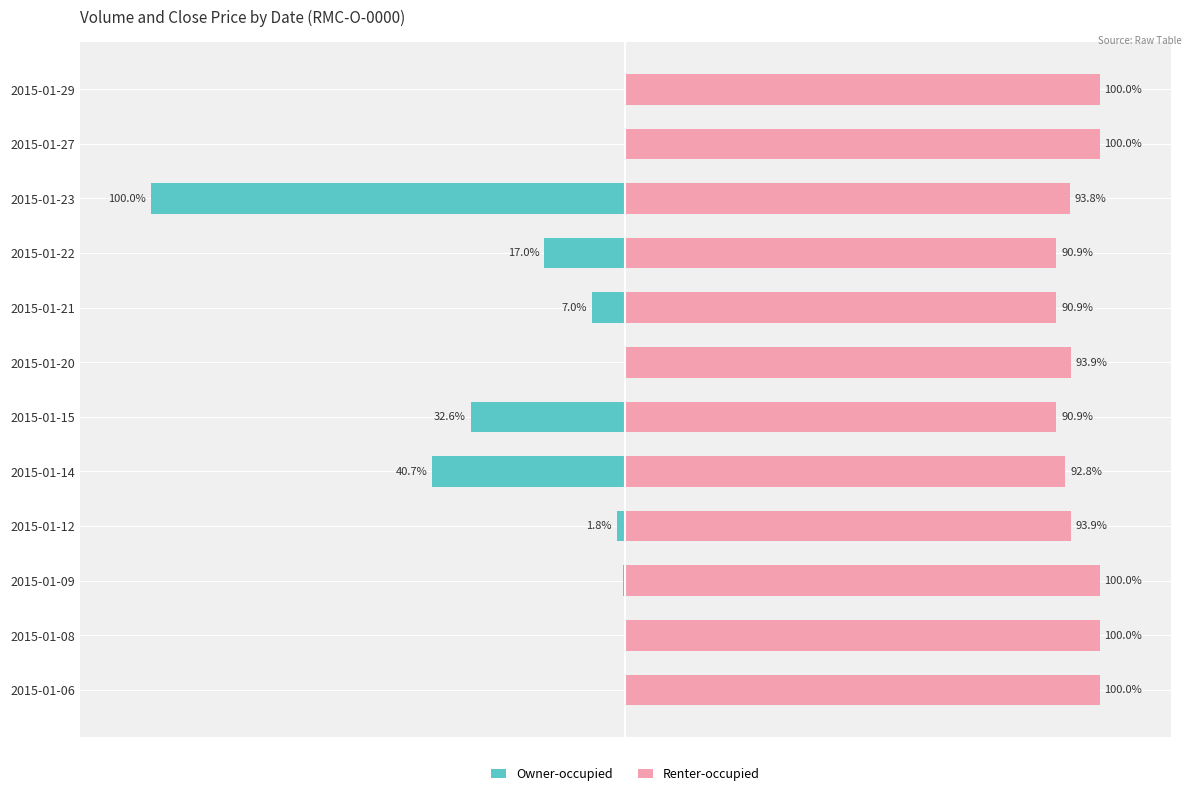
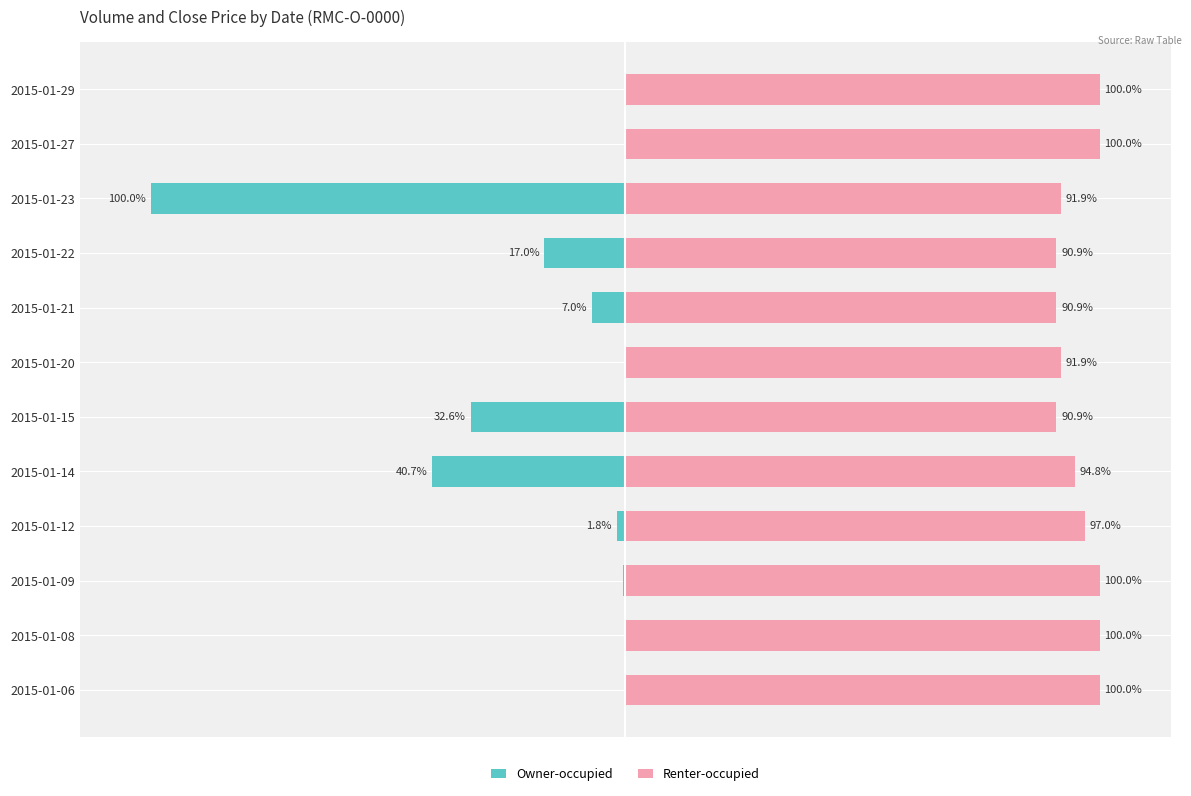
  {
    "Renter-occupied": {
      "2015-01-29": "100.0%",
      "2015-01-27": "100.0%",
-     "2015-01-23": "93.8%",
+     "2015-01-23": "91.9%",
      "2015-01-22": "90.9%",
      "2015-01-21": "90.9%",
-     "2015-01-20": "93.9%",
+     "2015-01-20": "91.9%",
      "2015-01-15": "90.9%",
-     "2015-01-14": "92.8%",
-     "2015-01-12": "93.9%",
+     "2015-01-14": "94.8%",
+     "2015-01-12": "97.0%",
      "2015-01-09": "100.0%",
      "2015-01-08": "100.0%",
      "2015-01-06": "100.0%"
    }
  }
